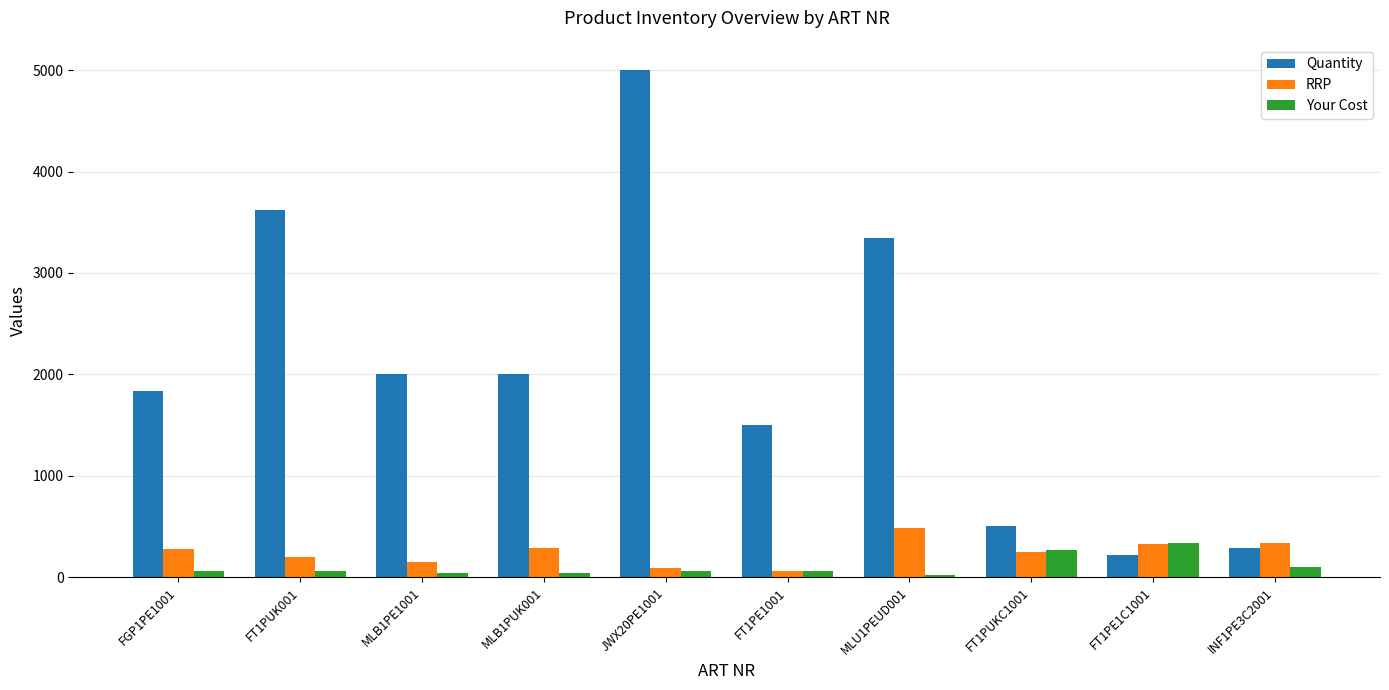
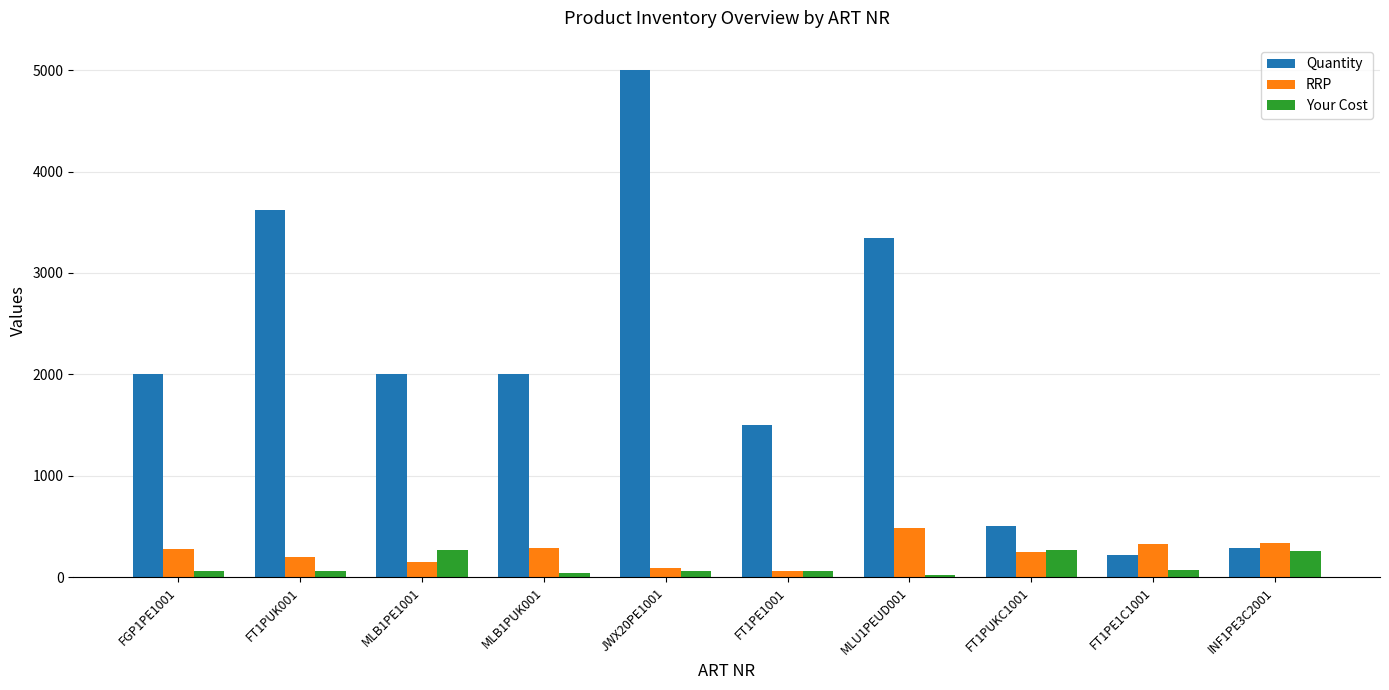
  {
    "Quantity": {
-     "FGP1PE1001": 1830,
+     "FGP1PE1001": 2000,
      "FT1PUK001": 3620,
      "MLB1PE1001": 2000,
      "MLB1PUK001": 2000,
      "JWX20PE1001": 5000,
      "FT1PE1001": 1500,
      "MLU1PEUD001": 3350,
      "FT1PUKC1001": 510,
      "FT1PE1C1001": 220,
      "INF1PE3C2001": 290
    },
    "RRP": {
      "FGP1PE1001": 280,
      "FT1PUK001": 200,
      "MLB1PE1001": 150,
      "MLB1PUK001": 290,
      "JWX20PE1001": 90,
      "FT1PE1001": 60,
      "MLU1PEUD001": 490,
      "FT1PUKC1001": 250,
      "FT1PE1C1001": 330,
      "INF1PE3C2001": 340
    },
    "Your Cost": {
      "FGP1PE1001": 60,
      "FT1PUK001": 50,
-     "MLB1PE1001": 40,
+     "MLB1PE1001": 270,
      "MLB1PUK001": 40,
      "JWX20PE1001": 50,
      "FT1PE1001": 50,
      "FT1PUKC1001": 260,
-     "FT1PE1C1001": 340,
-     "INF1PE3C2001": 100
+     "FT1PE1C1001": 70,
+     "INF1PE3C2001": 260
    }
  }
